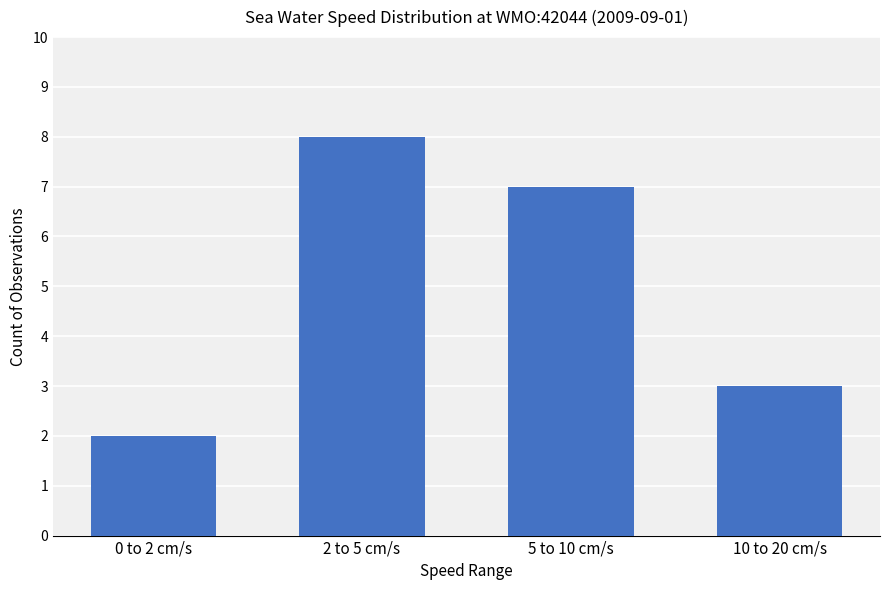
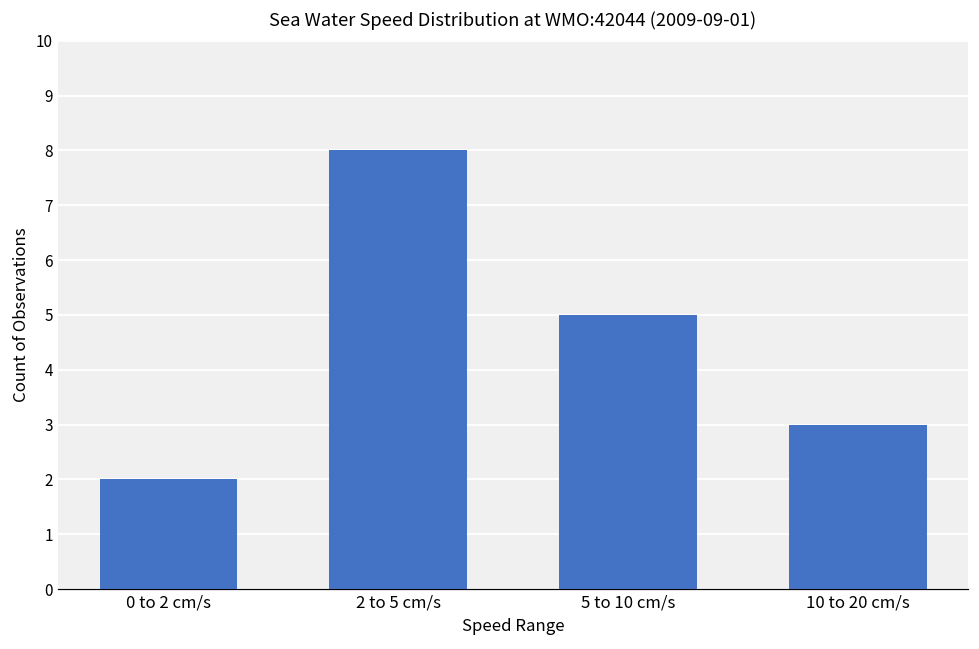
  {
    "0 to 2 cm/s": 2,
    "2 to 5 cm/s": 8,
-   "5 to 10 cm/s": 7,
+   "5 to 10 cm/s": 5,
    "10 to 20 cm/s": 3
  }
